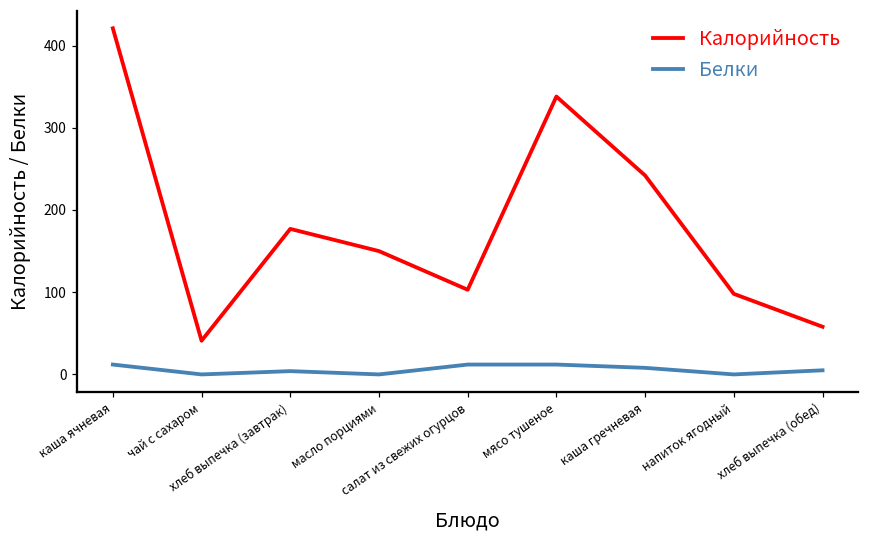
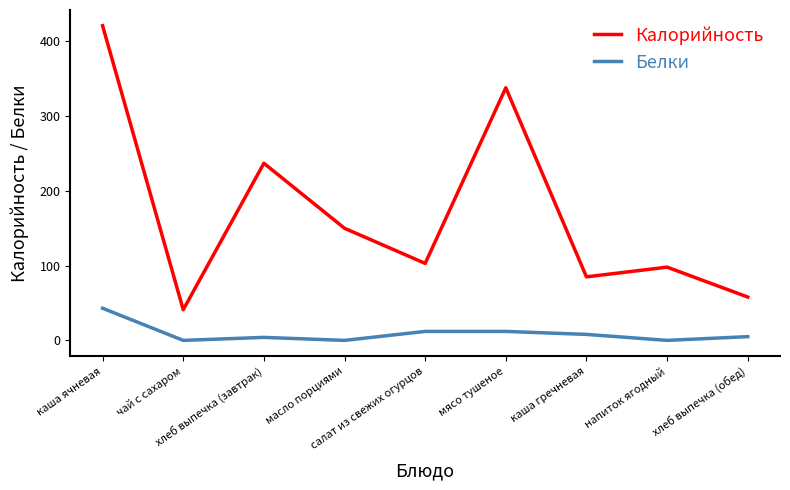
  {
    "Калорийность": {
      "каша ячневая": 420,
      "чай с сахаром": 40,
-     "хлеб выпечка (завтрак)": 180,
+     "хлеб выпечка (завтрак)": 240,
      "масло порциями": 150,
      "салат из свежих огурцов": 100,
      "мясо тушеное": 340,
-     "каша гречневая": 240,
+     "каша гречневая": 90,
      "напиток ягодный": 100,
      "хлеб выпечка (обед)": 60
    },
    "Белки": {
-     "каша ячневая": 10,
+     "каша ячневая": 40,
      "чай с сахаром": 0,
      "хлеб выпечка (завтрак)": 0,
      "масло порциями": 0,
      "салат из свежих огурцов": 10,
      "мясо тушеное": 10,
      "каша гречневая": 10,
      "напиток ягодный": 0,
      "хлеб выпечка (обед)": 10
    }
  }
